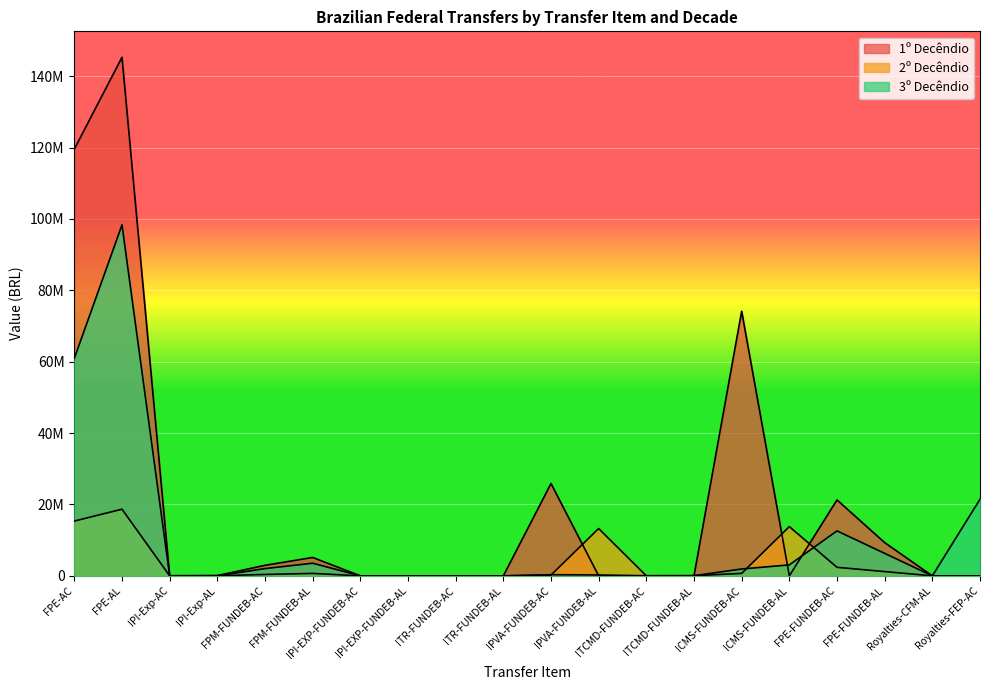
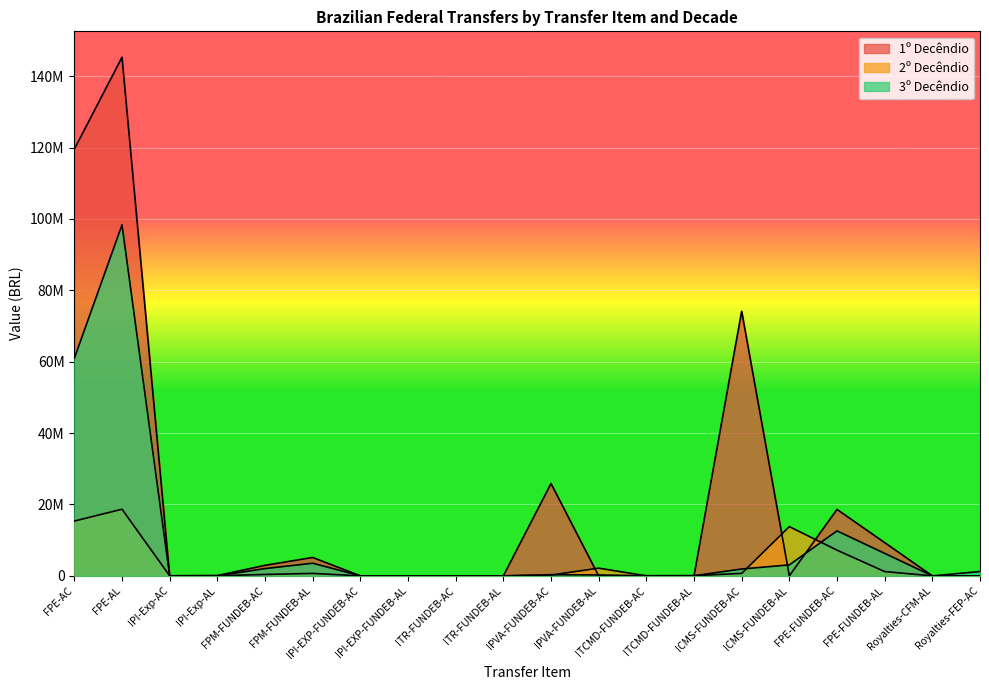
  {
    "1º Decêndio": {
      "FPE-AC": 120000000,
      "FPE-AL": 145000000,
      "FPM-FUNDEB-AC": 3000000,
      "FPM-FUNDEB-AL": 5000000,
      "IPVA-FUNDEB-AC": 26000000,
      "ICMS-FUNDEB-AC": 74000000,
      "ICMS-FUNDEB-AL": 0,
-     "FPE-FUNDEB-AC": 21000000,
+     "FPE-FUNDEB-AC": 19000000,
      "FPE-FUNDEB-AL": 9000000
    },
    "2º Decêndio": {
      "FPE-AC": 15000000,
      "FPE-AL": 19000000,
      "FPM-FUNDEB-AC": 0,
      "FPM-FUNDEB-AL": 1000000,
-     "IPVA-FUNDEB-AL": 13000000,
+     "IPVA-FUNDEB-AL": 2000000,
      "ICMS-FUNDEB-AC": 1000000,
      "ICMS-FUNDEB-AL": 14000000,
-     "FPE-FUNDEB-AC": 2000000,
+     "FPE-FUNDEB-AC": 7000000,
      "FPE-FUNDEB-AL": 1000000
    },
    "3º Decêndio": {
      "FPE-AC": 61000000,
      "FPE-AL": 98000000,
      "FPM-FUNDEB-AC": 2000000,
      "FPM-FUNDEB-AL": 4000000,
      "ICMS-FUNDEB-AC": 2000000,
      "ICMS-FUNDEB-AL": 3000000,
      "FPE-FUNDEB-AC": 13000000,
      "FPE-FUNDEB-AL": 6000000,
-     "Royalties-FEP-AC": 21000000
+     "Royalties-FEP-AC": 1000000
    }
  }
